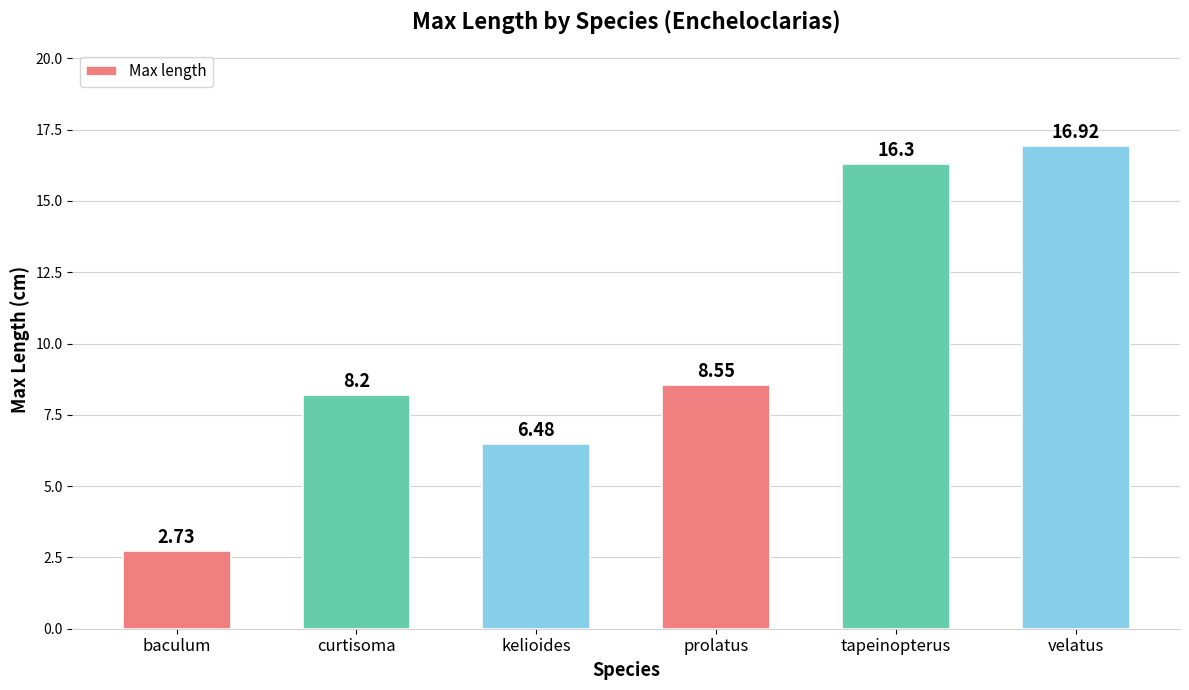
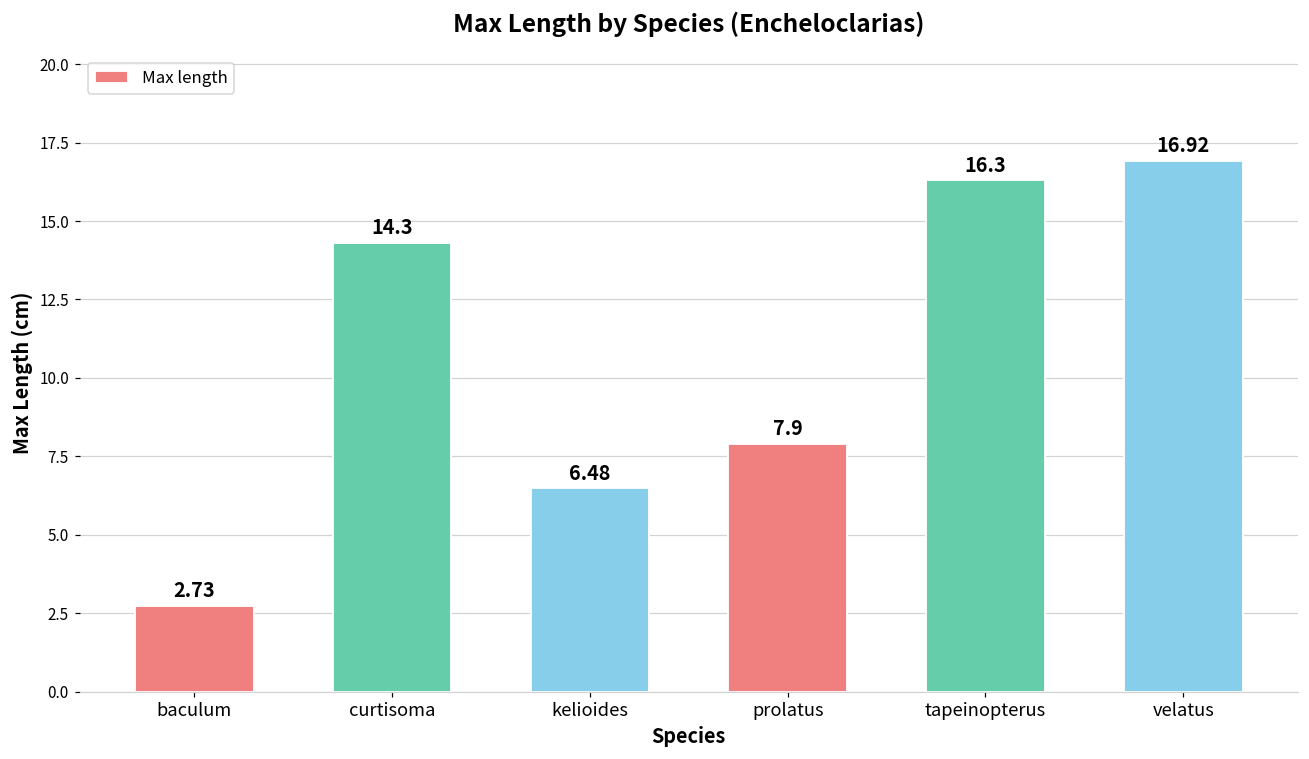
  {
    "baculum": 2.73,
-   "curtisoma": 8.2,
+   "curtisoma": 14.3,
    "kelioides": 6.48,
-   "prolatus": 8.55,
+   "prolatus": 7.9,
    "tapeinopterus": 16.3,
    "velatus": 16.92
  }
